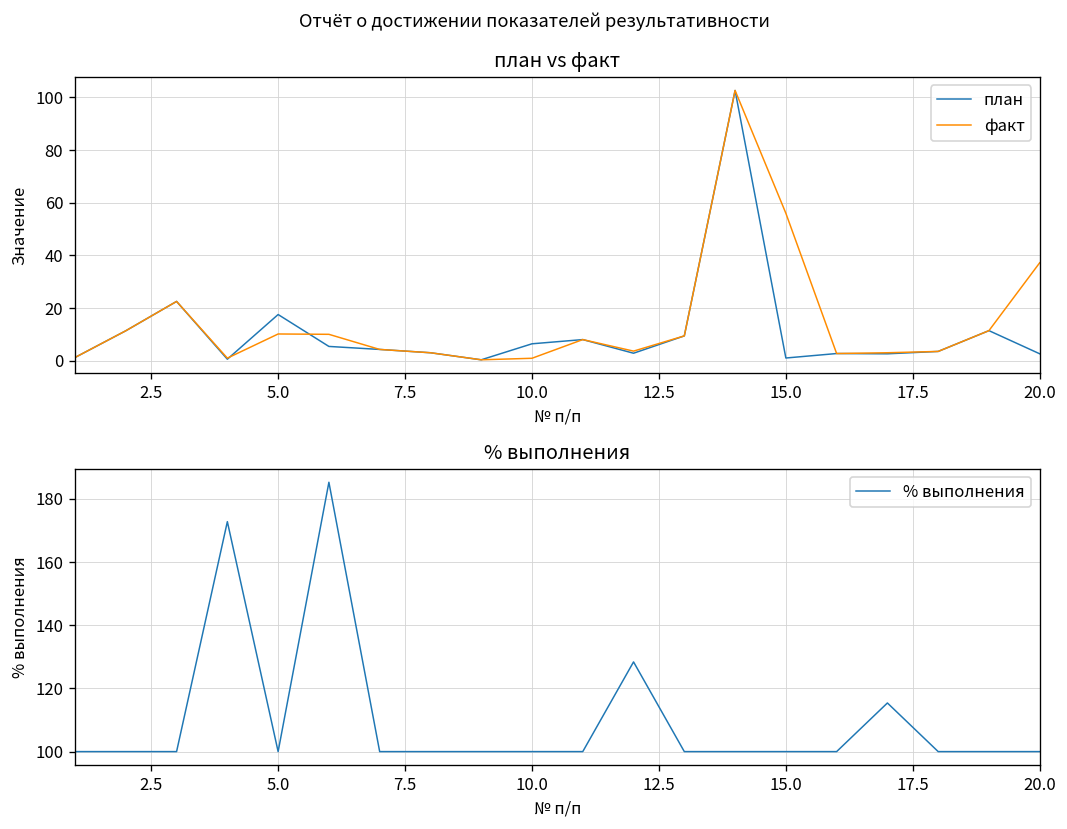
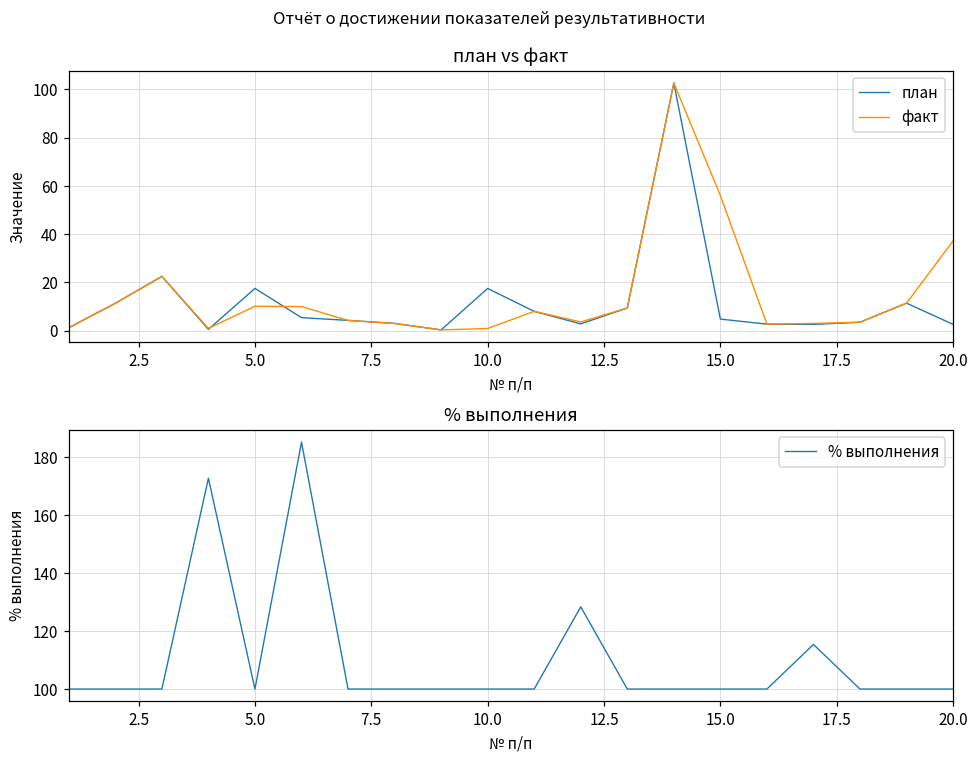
  {
    "план vs факт": {
      "план": {
        "5.0": 18,
-       "10.0": 6,
-       "15.0": 1,
+       "10.0": 18,
+       "15.0": 5,
        "20.0": 3
      },
      "факт": {
        "5.0": 10,
        "10.0": 1,
        "15.0": 56,
        "20.0": 37
      }
    },
    "% выполнения": {
      "5.0": 100,
      "10.0": 100,
      "15.0": 100,
      "20.0": 100
    }
  }
